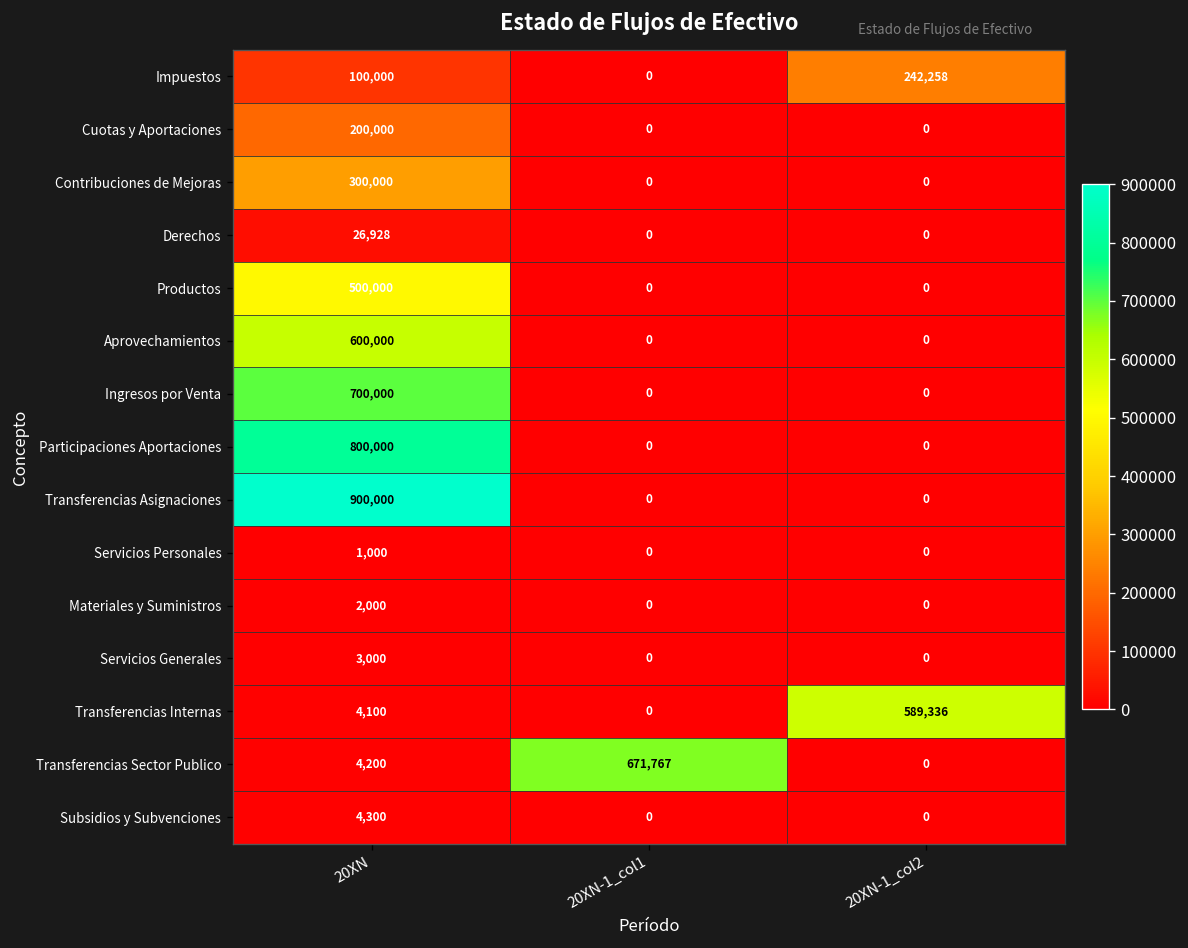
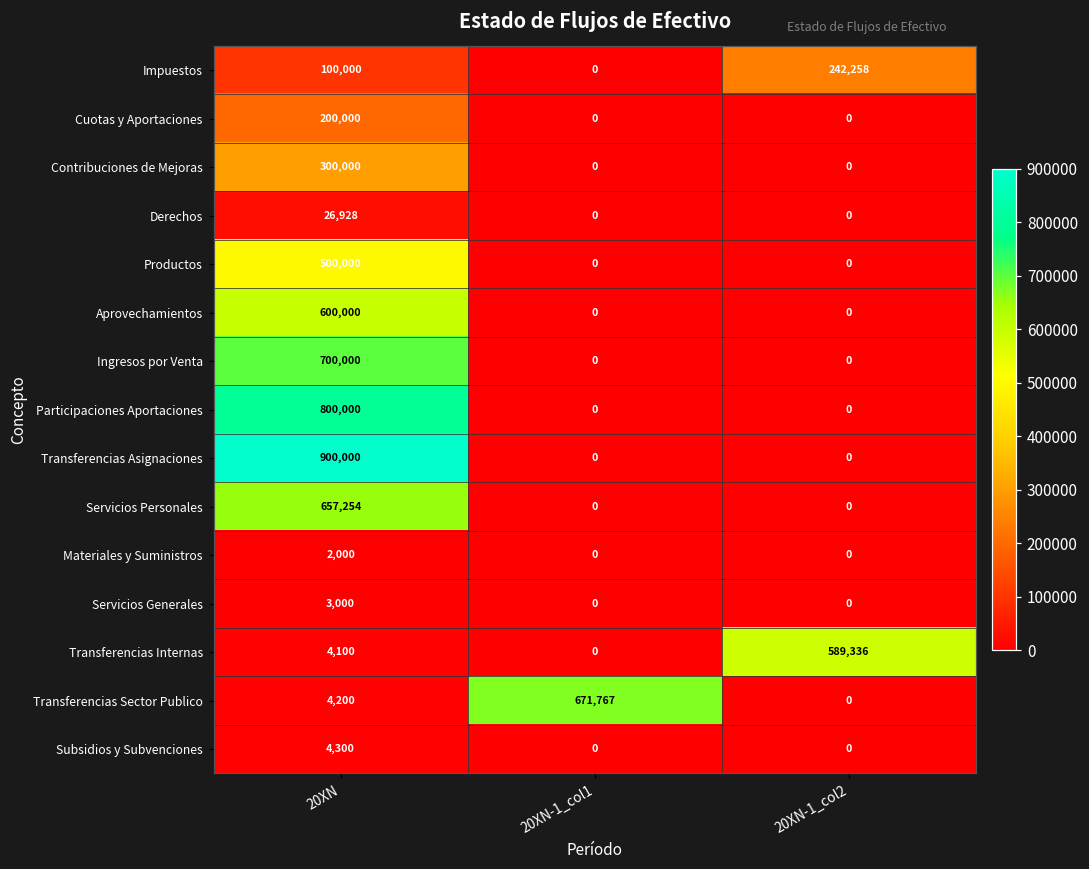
  {
    "Impuestos": {
      "20XN": "100,000",
      "20XN-1_col1": "0",
      "20XN-1_col2": "242,258"
    },
    "Cuotas y Aportaciones": {
      "20XN": "200,000",
      "20XN-1_col1": "0",
      "20XN-1_col2": "0"
    },
    "Contribuciones de Mejoras": {
      "20XN": "300,000",
      "20XN-1_col1": "0",
      "20XN-1_col2": "0"
    },
    "Derechos": {
      "20XN": "26,928",
      "20XN-1_col1": "0",
      "20XN-1_col2": "0"
    },
    "Productos": {
      "20XN": "500,000",
      "20XN-1_col1": "0",
      "20XN-1_col2": "0"
    },
    "Aprovechamientos": {
      "20XN": "600,000",
      "20XN-1_col1": "0",
      "20XN-1_col2": "0"
    },
    "Ingresos por Venta": {
      "20XN": "700,000",
      "20XN-1_col1": "0",
      "20XN-1_col2": "0"
    },
    "Participaciones Aportaciones": {
      "20XN": "800,000",
      "20XN-1_col1": "0",
      "20XN-1_col2": "0"
    },
    "Transferencias Asignaciones": {
      "20XN": "900,000",
      "20XN-1_col1": "0",
      "20XN-1_col2": "0"
    },
    "Servicios Personales": {
-     "20XN": "1,000",
+     "20XN": "657,254",
      "20XN-1_col1": "0",
      "20XN-1_col2": "0"
    },
    "Materiales y Suministros": {
      "20XN": "2,000",
      "20XN-1_col1": "0",
      "20XN-1_col2": "0"
    },
    "Servicios Generales": {
      "20XN": "3,000",
      "20XN-1_col1": "0",
      "20XN-1_col2": "0"
    },
    "Transferencias Internas": {
      "20XN": "4,100",
      "20XN-1_col1": "0",
      "20XN-1_col2": "589,336"
    },
    "Transferencias Sector Publico": {
      "20XN": "4,200",
      "20XN-1_col1": "671,767",
      "20XN-1_col2": "0"
    },
    "Subsidios y Subvenciones": {
      "20XN": "4,300",
      "20XN-1_col1": "0",
      "20XN-1_col2": "0"
    }
  }
